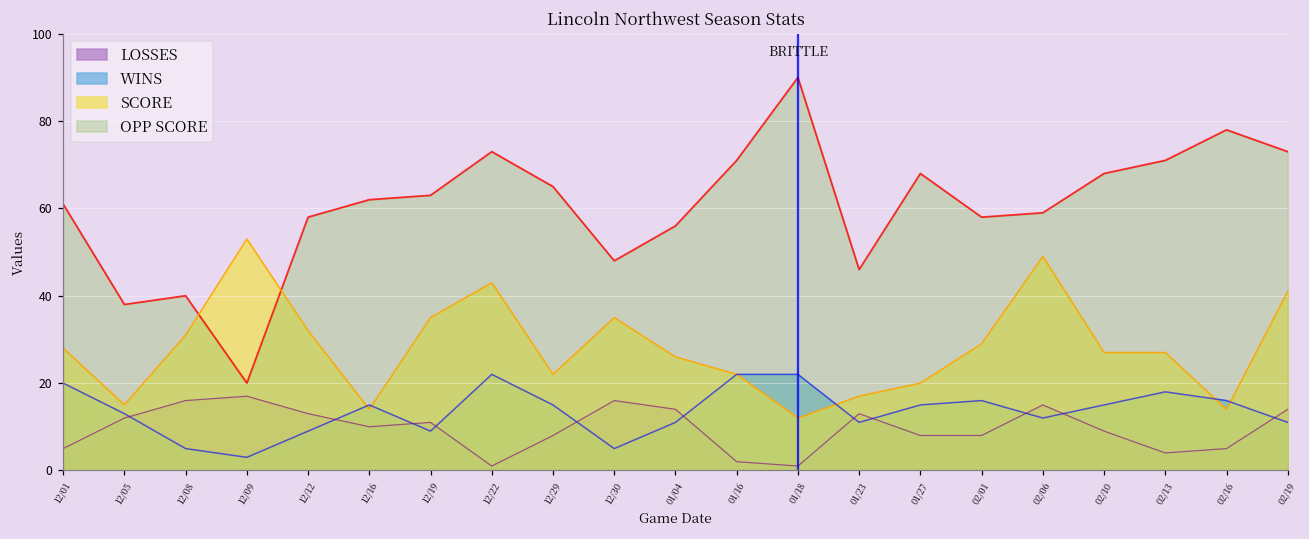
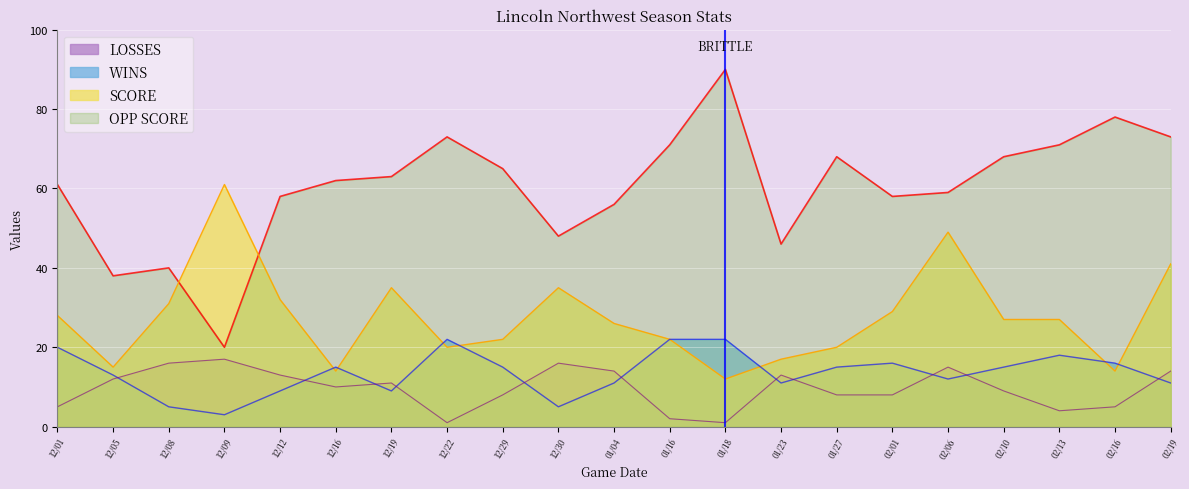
  {
    "LOSSES": {
      "12/01": 5,
      "12/05": 12,
      "12/08": 16,
      "12/09": 17,
      "12/12": 13,
      "12/16": 10,
      "12/19": 11,
      "12/22": 1,
      "12/29": 8,
      "12/30": 16,
      "01/04": 14,
      "01/16": 2,
      "01/18": 1,
      "01/23": 13,
      "01/27": 8,
      "02/01": 8,
      "02/06": 15,
      "02/10": 9,
      "02/13": 4,
      "02/16": 5,
      "02/19": 14
    },
    "WINS": {
      "12/01": 20,
      "12/05": 13,
      "12/08": 5,
      "12/09": 3,
      "12/12": 9,
      "12/16": 15,
      "12/19": 9,
      "12/22": 22,
      "12/29": 15,
      "12/30": 5,
      "01/04": 11,
      "01/18": 22,
      "01/23": 11,
      "01/27": 15,
      "02/01": 16,
      "02/06": 12,
      "02/10": 15,
      "02/13": 18,
      "02/16": 16,
      "02/19": 11
    },
    "SCORE": {
      "12/01": 28,
      "12/05": 15,
      "12/08": 31,
-     "12/09": 53,
+     "12/09": 61,
      "12/12": 32,
      "12/16": 14,
      "12/19": 35,
-     "12/22": 43,
+     "12/22": 20,
      "12/29": 22,
      "12/30": 35,
      "01/04": 26,
      "01/18": 12,
      "01/23": 17,
      "01/27": 20,
      "02/01": 29,
      "02/06": 49,
      "02/10": 27,
      "02/13": 27,
      "02/16": 14,
      "02/19": 41
    },
    "OPP SCORE": {
      "12/01": 61,
      "12/05": 38,
      "12/08": 40,
      "12/09": 20,
      "12/12": 58,
      "12/16": 62,
      "12/19": 63,
      "12/22": 73,
      "12/29": 65,
      "12/30": 48,
      "01/04": 56,
      "01/16": 71,
      "01/18": 90,
      "01/23": 46,
      "01/27": 68,
      "02/01": 58,
      "02/06": 59,
      "02/10": 68,
      "02/13": 71,
      "02/16": 78,
      "02/19": 73
    }
  }
